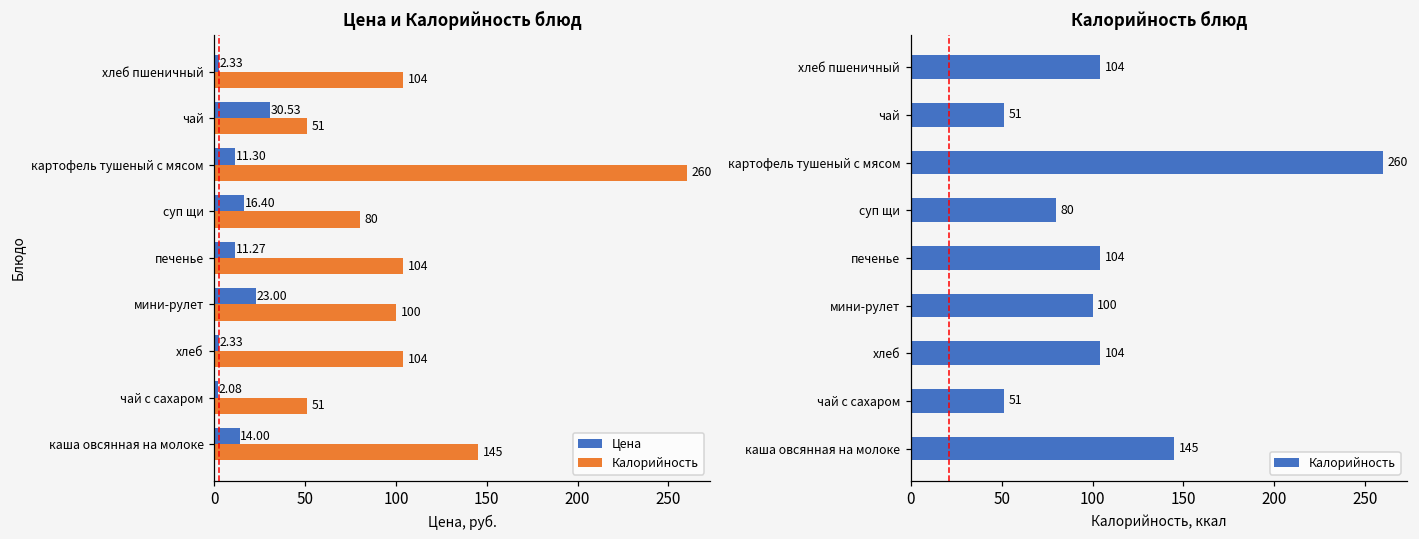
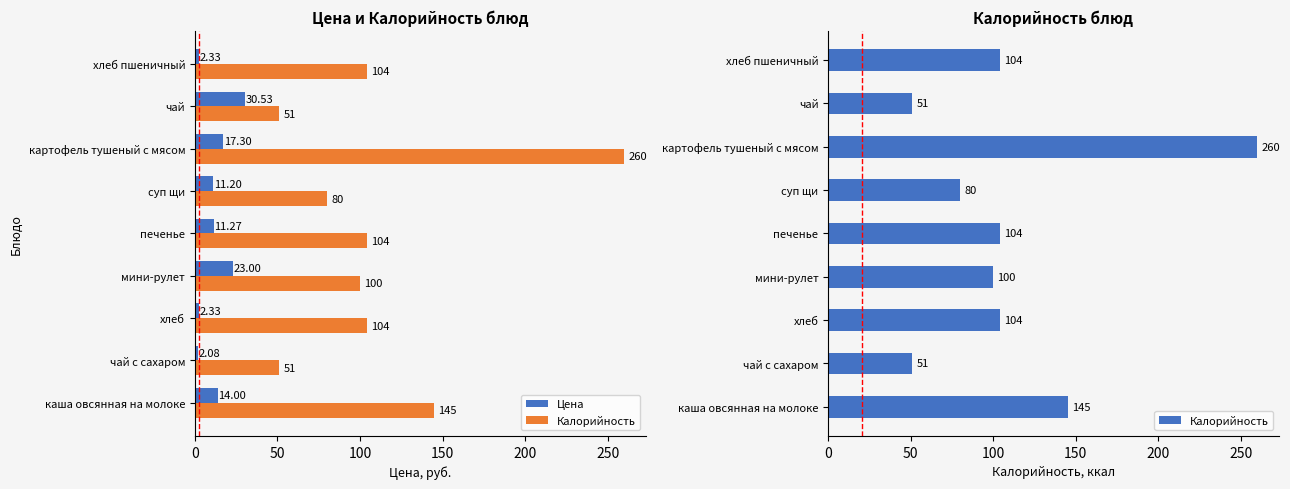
  {
    "Цена и Калорийность блюд": {
      "Цена": {
        "хлеб пшеничный": 2.33,
        "чай": 30.53,
-       "картофель тушеный с мясом": 11.30,
-       "суп щи": 16.40,
+       "картофель тушеный с мясом": 17.30,
+       "суп щи": 11.20,
        "печенье": 11.27,
        "мини-рулет": 23.00,
        "хлеб": 2.33,
        "чай с сахаром": 2.08,
        "каша овсянная на молоке": 14.00
      }
    },
    "Калорийность блюд": {
      "хлеб пшеничный": 104,
      "чай": 51,
      "картофель тушеный с мясом": 260,
      "суп щи": 80,
      "печенье": 104,
      "мини-рулет": 100,
      "хлеб": 104,
      "чай с сахаром": 51,
      "каша овсянная на молоке": 145
    }
  }
